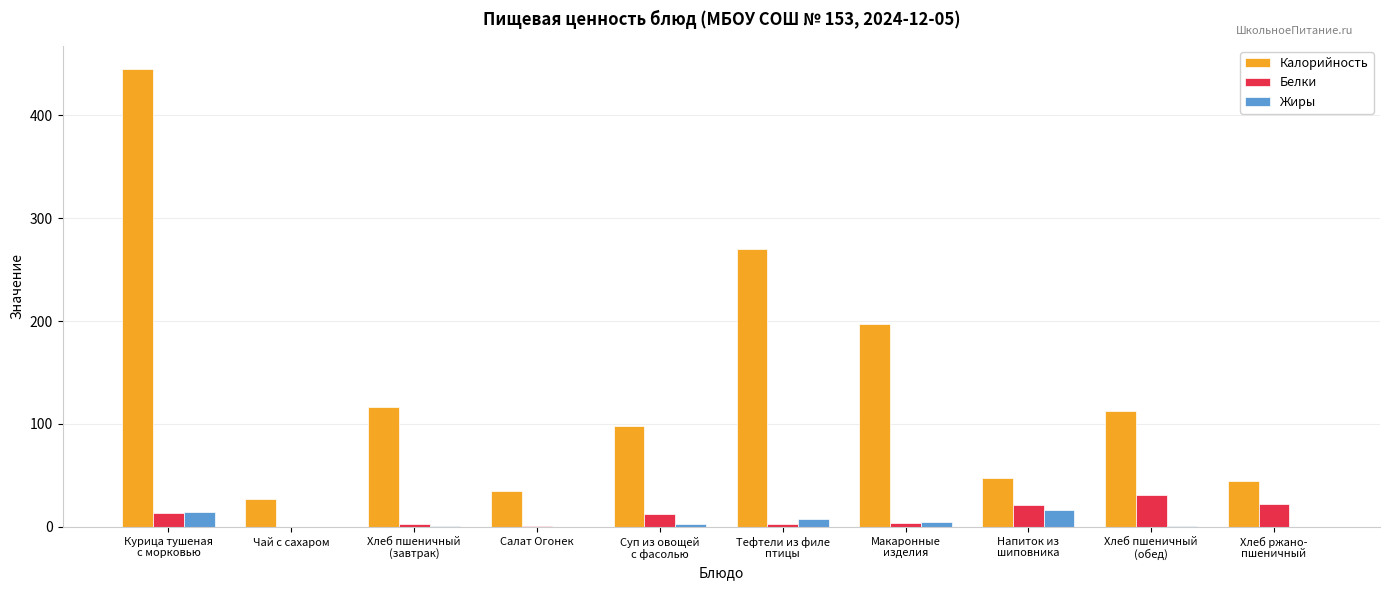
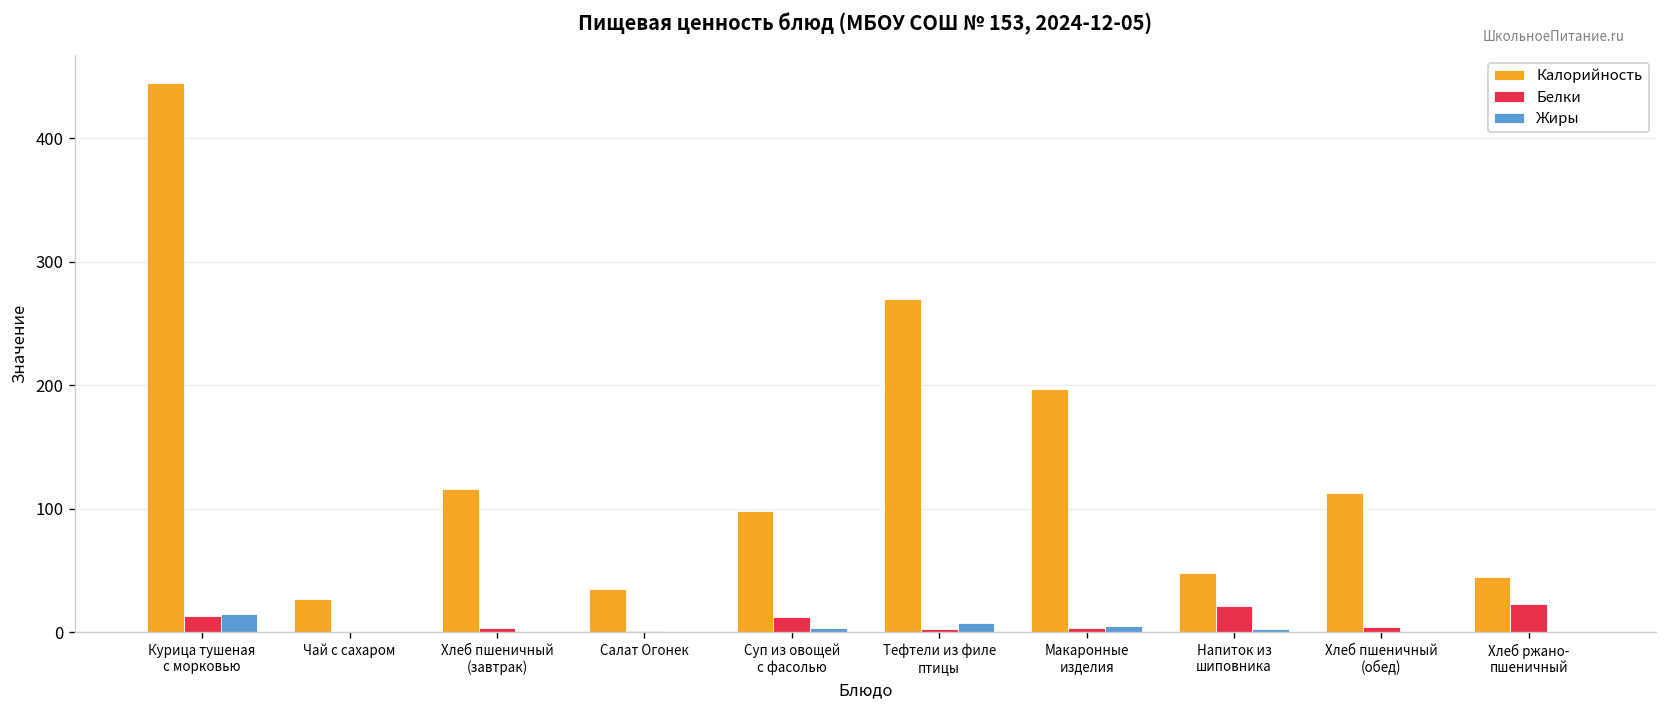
  {
    "Калорийность": {
      "Курица тушеная с морковью": 445,
      "Чай с сахаром": 27,
      "Хлеб пшеничный (завтрак)": 116,
      "Салат Огонек": 35,
      "Суп из овощей с фасолью": 98,
      "Тефтели из филе птицы": 270,
      "Макаронные изделия": 197,
      "Напиток из шиповника": 48,
      "Хлеб пшеничный (обед)": 113,
      "Хлеб ржано- пшеничный": 45
    },
    "Белки": {
      "Курица тушеная с морковью": 13,
      "Хлеб пшеничный (завтрак)": 3,
      "Суп из овощей с фасолью": 13,
      "Макаронные изделия": 3,
      "Напиток из шиповника": 22,
-     "Хлеб пшеничный (обед)": 31,
+     "Хлеб пшеничный (обед)": 5,
      "Хлеб ржано- пшеничный": 23
    },
    "Жиры": {
      "Курица тушеная с морковью": 15,
      "Салат Огонек": 0,
      "Суп из овощей с фасолью": 3,
      "Тефтели из филе птицы": 7,
      "Макаронные изделия": 5,
-     "Напиток из шиповника": 16
+     "Напиток из шиповника": 3
    }
  }
